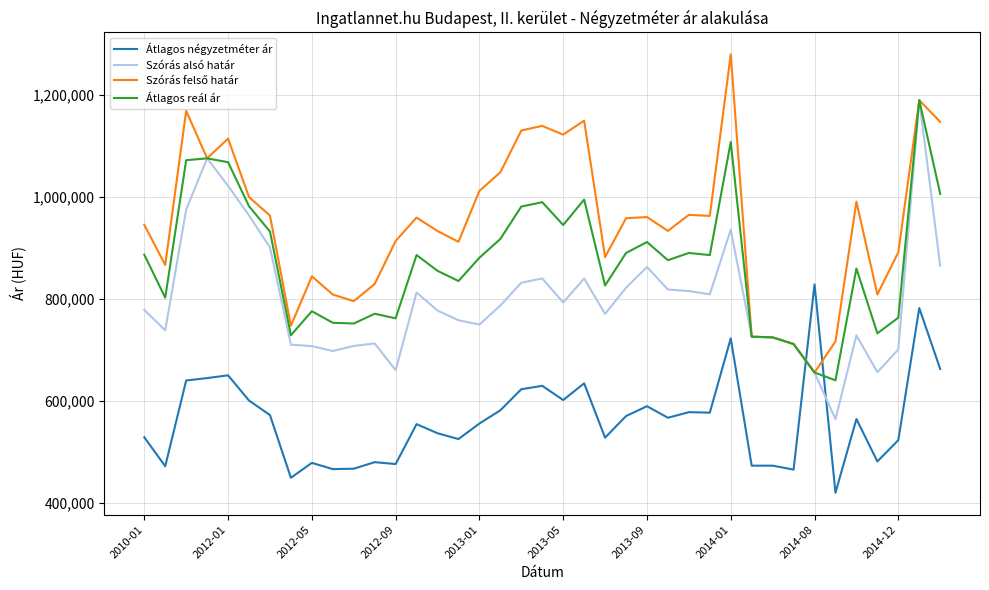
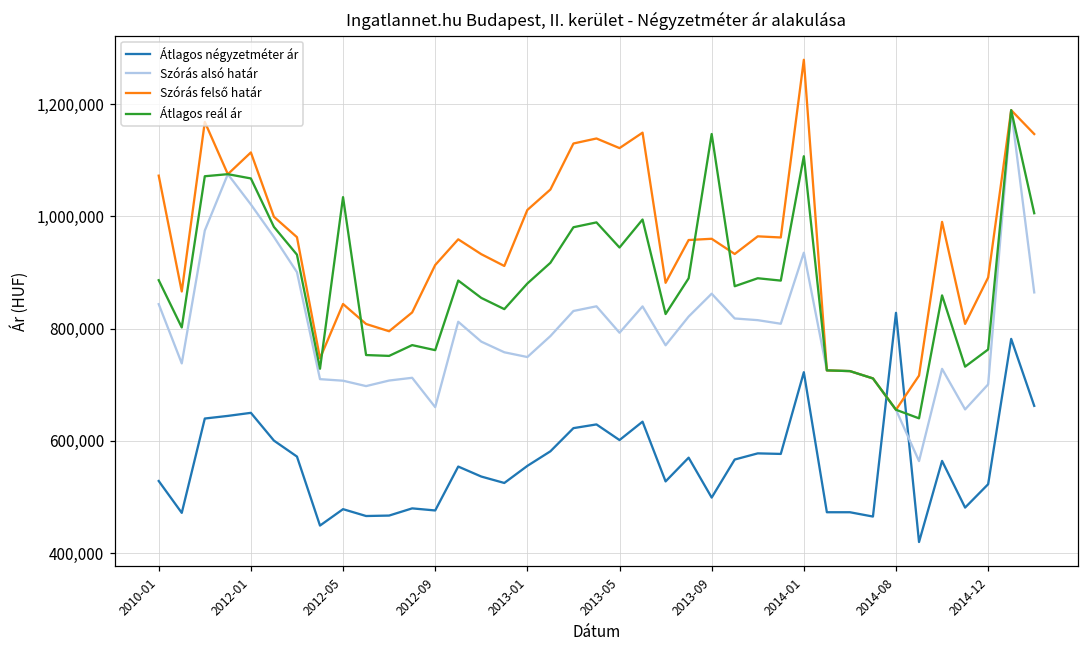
  {
    "Átlagos négyzetméter ár": {
      "2010-01": "530,000",
      "2012-01": "650,000",
      "2012-05": "480,000",
      "2012-09": "480,000",
      "2013-01": "560,000",
      "2013-05": "600,000",
-     "2013-09": "590,000",
+     "2013-09": "500,000",
      "2014-01": "720,000",
      "2014-08": "830,000",
      "2014-12": "520,000"
    },
    "Szórás alsó határ": {
-     "2010-01": "780,000",
+     "2010-01": "840,000",
      "2012-01": "1,020,000",
      "2012-05": "710,000",
      "2012-09": "660,000",
      "2013-01": "750,000",
      "2013-05": "790,000",
      "2013-09": "860,000",
      "2014-01": "940,000",
      "2014-12": "700,000"
    },
    "Szórás felső határ": {
-     "2010-01": "940,000",
+     "2010-01": "1,070,000",
      "2012-01": "1,110,000",
      "2012-05": "840,000",
      "2012-09": "910,000",
      "2013-01": "1,010,000",
      "2013-05": "1,120,000",
      "2013-09": "960,000",
      "2014-01": "1,280,000",
      "2014-12": "890,000"
    },
    "Átlagos reál ár": {
      "2010-01": "890,000",
      "2012-01": "1,070,000",
-     "2012-05": "780,000",
+     "2012-05": "1,030,000",
      "2012-09": "760,000",
      "2013-01": "880,000",
      "2013-05": "940,000",
-     "2013-09": "910,000",
+     "2013-09": "1,150,000",
      "2014-01": "1,110,000",
      "2014-12": "760,000"
    }
  }
